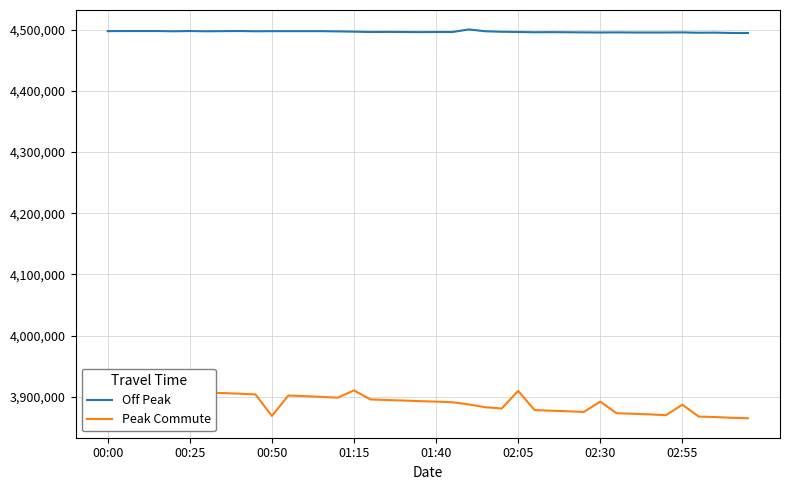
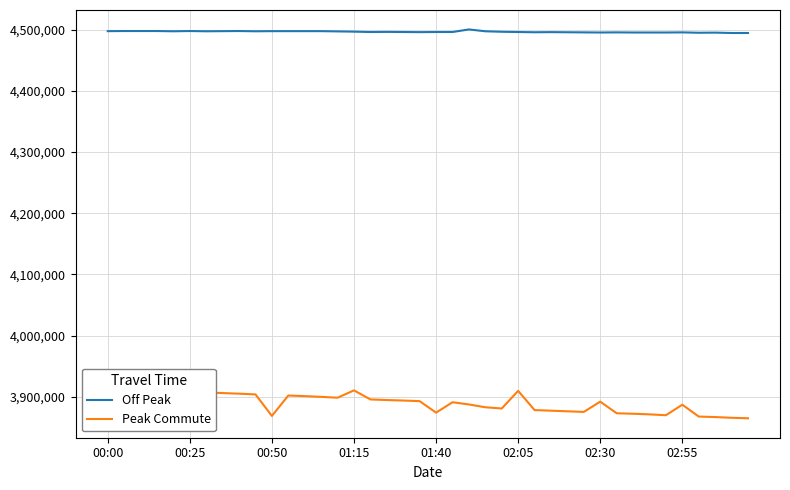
  {
    "Off Peak": {
      "00:00": "4,500,000",
      "00:25": "4,500,000",
      "00:50": "4,500,000",
      "01:15": "4,500,000",
      "01:40": "4,500,000",
      "02:05": "4,500,000",
      "02:30": "4,500,000",
      "02:55": "4,500,000"
    },
    "Peak Commute": {
      "00:50": "3,870,000",
      "01:15": "3,910,000",
-     "01:40": "3,890,000",
+     "01:40": "3,870,000",
      "02:05": "3,910,000",
      "02:30": "3,890,000",
      "02:55": "3,890,000"
    }
  }
